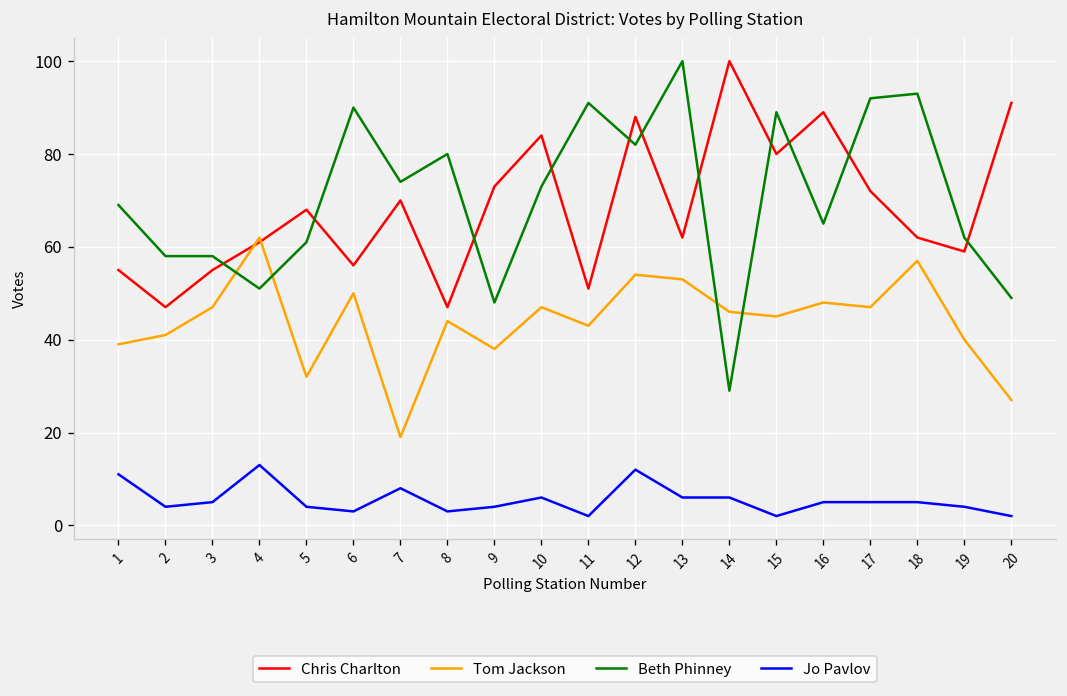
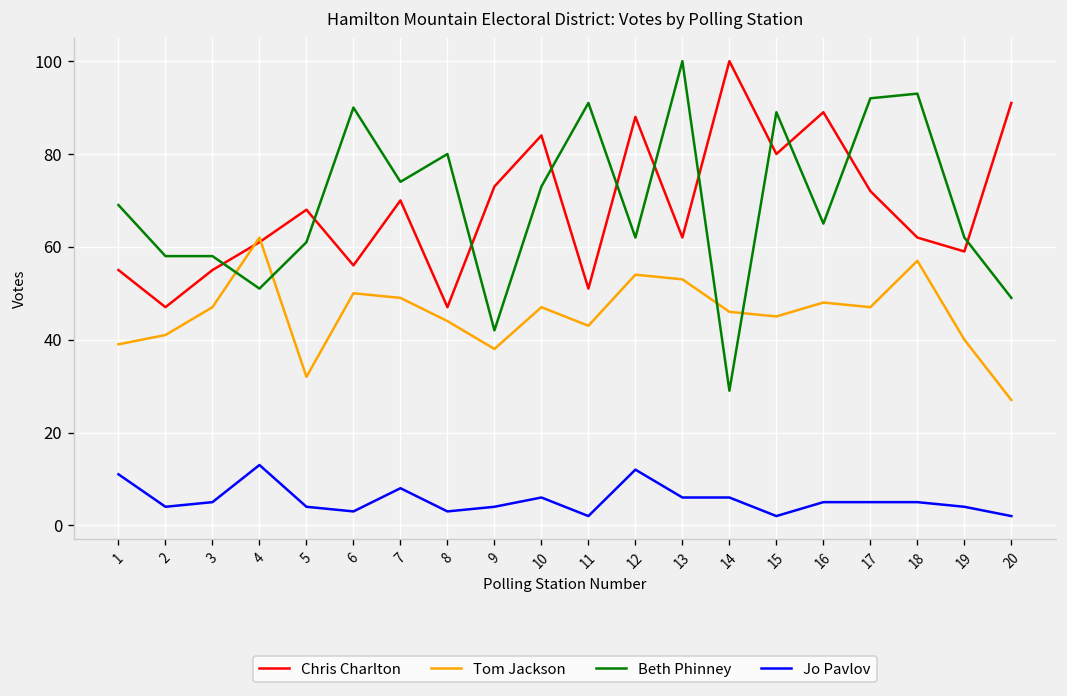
  {
    "Chris Charlton": {
      "1": 55,
      "2": 47,
      "3": 55,
      "4": 61,
      "5": 68,
      "6": 56,
      "7": 70,
      "8": 47,
      "9": 73,
      "10": 84,
      "11": 51,
      "12": 88,
      "13": 62,
      "14": 100,
      "15": 80,
      "16": 89,
      "17": 72,
      "18": 62,
      "19": 59,
      "20": 91
    },
    "Tom Jackson": {
      "1": 39,
      "2": 41,
      "3": 47,
      "4": 62,
      "5": 32,
      "6": 50,
-     "7": 19,
+     "7": 49,
      "8": 44,
      "9": 38,
      "10": 47,
      "11": 43,
      "12": 54,
      "13": 53,
      "14": 46,
      "15": 45,
      "16": 48,
      "17": 47,
      "18": 57,
      "19": 40,
      "20": 27
    },
    "Beth Phinney": {
      "1": 69,
      "2": 58,
      "3": 58,
      "4": 51,
      "5": 61,
      "6": 90,
      "7": 74,
      "8": 80,
-     "9": 48,
+     "9": 42,
      "10": 73,
      "11": 91,
-     "12": 82,
+     "12": 62,
      "13": 100,
      "14": 29,
      "15": 89,
      "16": 65,
      "17": 92,
      "18": 93,
      "19": 62,
      "20": 49
    },
    "Jo Pavlov": {
      "1": 11,
      "2": 4,
      "3": 5,
      "4": 13,
      "5": 4,
      "6": 3,
      "7": 8,
      "8": 3,
      "9": 4,
      "10": 6,
      "11": 2,
      "12": 12,
      "13": 6,
      "14": 6,
      "15": 2,
      "16": 5,
      "17": 5,
      "18": 5,
      "19": 4,
      "20": 2
    }
  }
